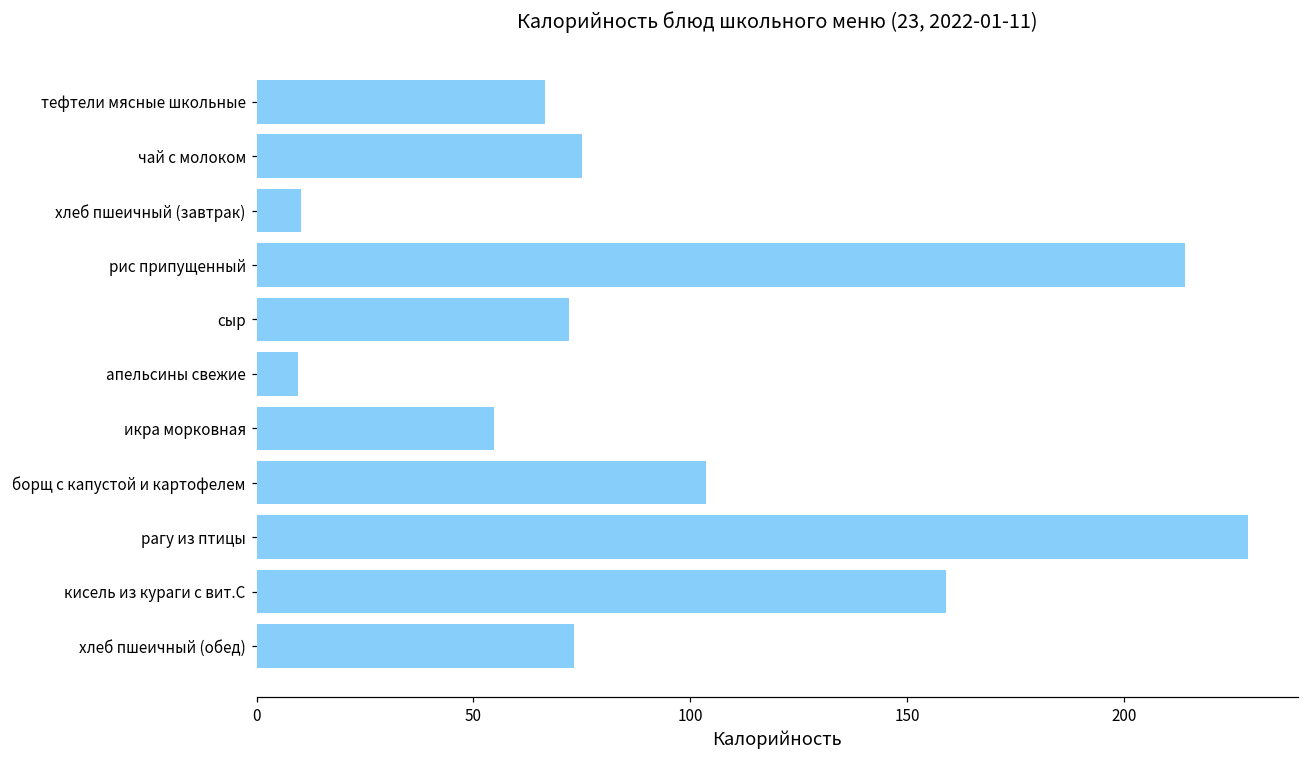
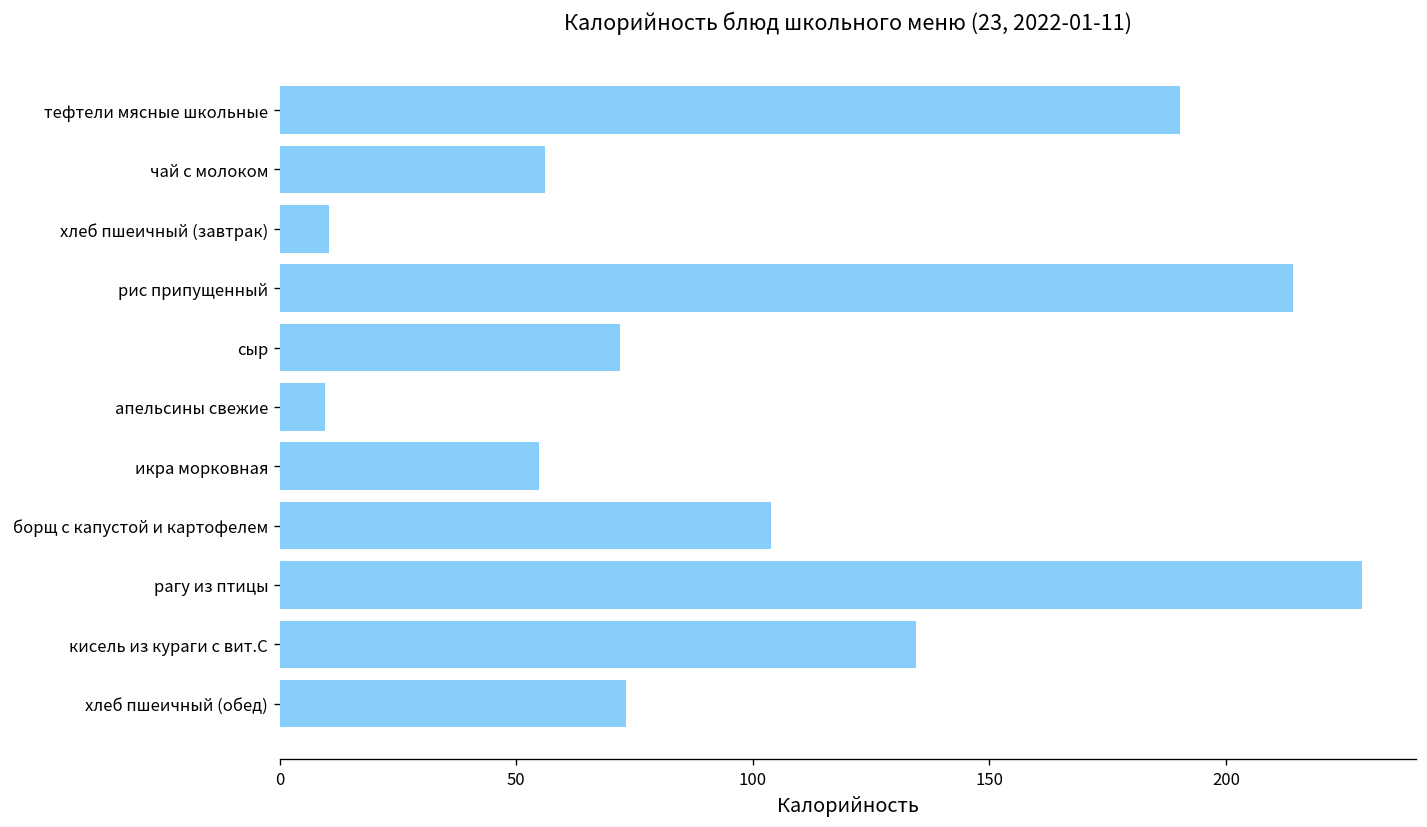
  {
-   "тефтели мясные школьные": 67,
-   "чай с молоком": 75,
+   "тефтели мясные школьные": 190,
+   "чай с молоком": 56,
    "хлеб пшеичный (завтрак)": 10,
    "рис припущенный": 214,
    "сыр": 72,
    "апельсины свежие": 10,
    "икра морковная": 55,
    "борщ с капустой и картофелем": 104,
    "рагу из птицы": 229,
-   "кисель из кураги с вит.С": 159,
+   "кисель из кураги с вит.С": 134,
    "хлеб пшеичный (обед)": 73
  }
